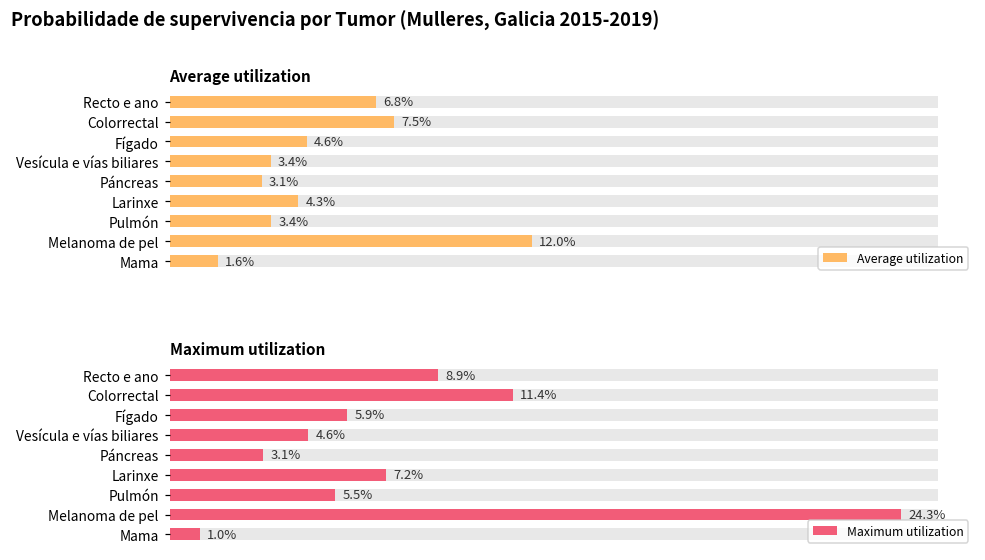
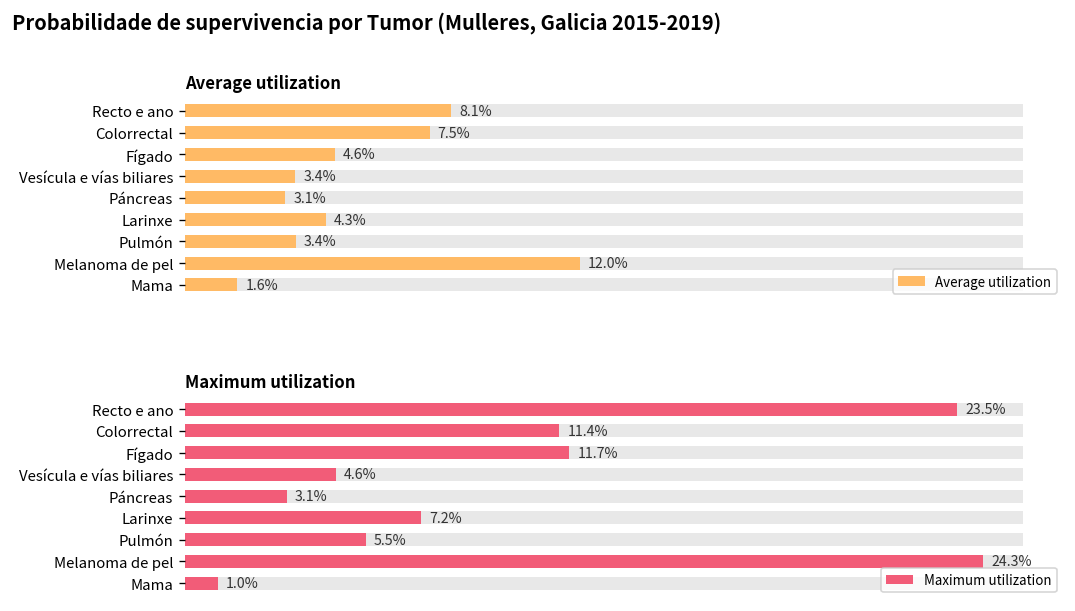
  {
    "Average utilization": {
      "Average utilization": {
-       "Recto e ano": "6.8%"
+       "Recto e ano": "8.1%"
      }
    },
    "Maximum utilization": {
      "Maximum utilization": {
-       "Recto e ano": "8.9%",
-       "Fígado": "5.9%"
+       "Recto e ano": "23.5%",
+       "Fígado": "11.7%"
      }
    }
  }
